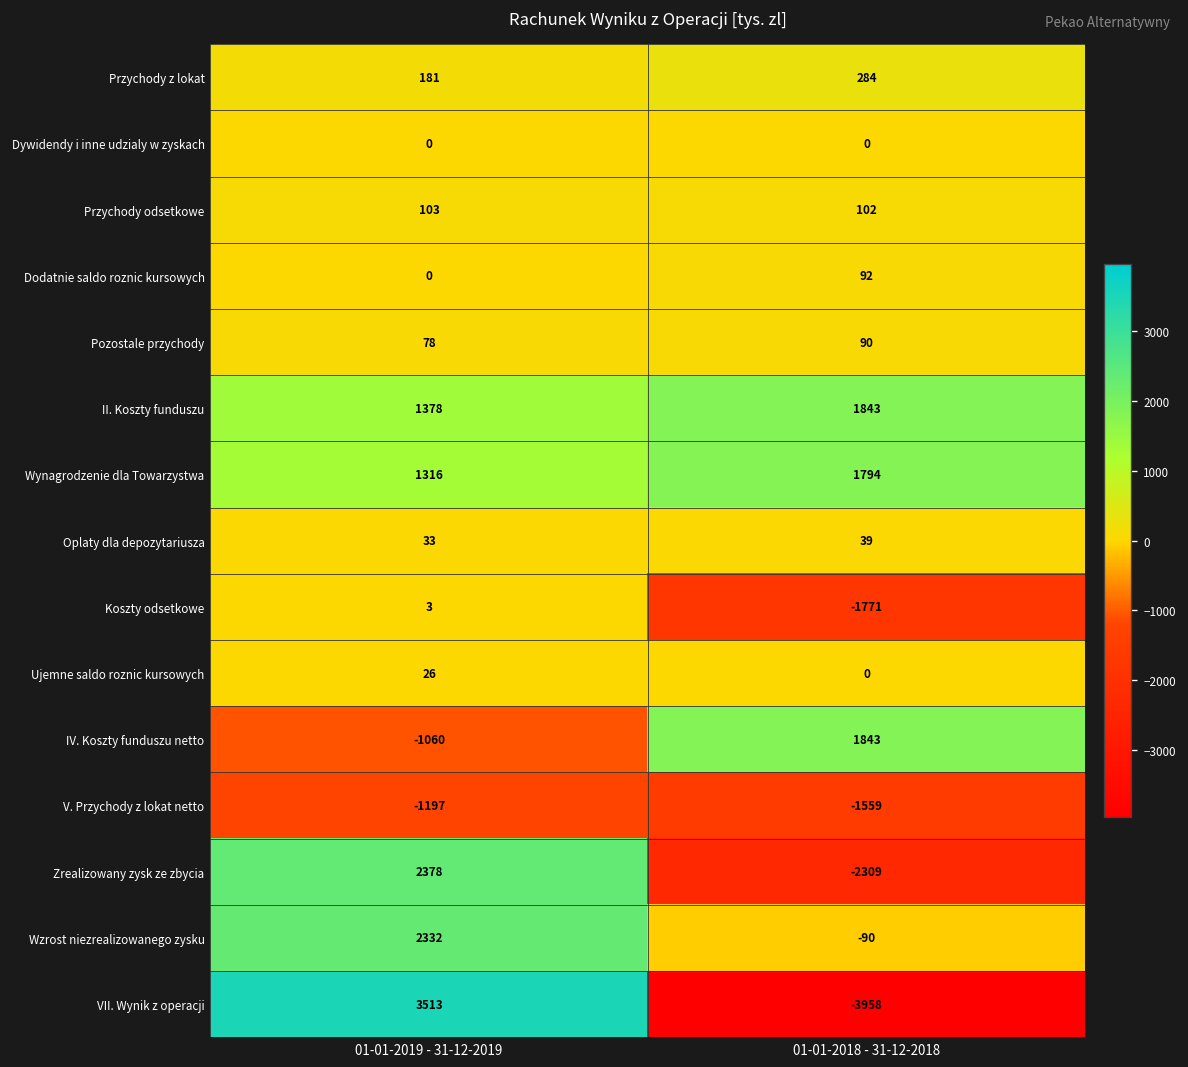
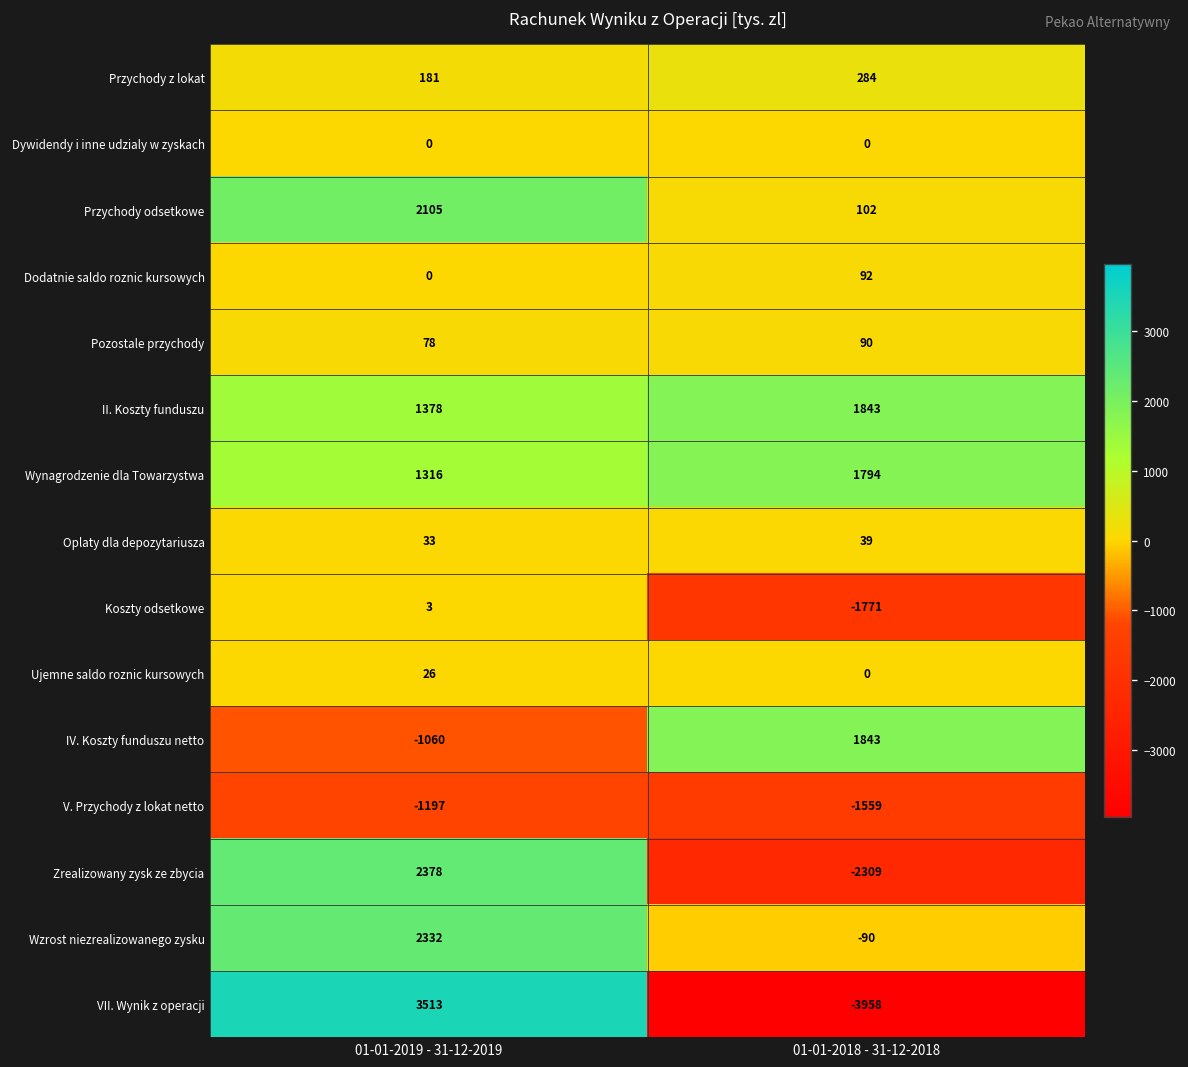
  {
    "Przychody z lokat": {
      "01-01-2019 - 31-12-2019": 181,
      "01-01-2018 - 31-12-2018": 284
    },
    "Dywidendy i inne udzialy w zyskach": {
      "01-01-2019 - 31-12-2019": 0,
      "01-01-2018 - 31-12-2018": 0
    },
    "Przychody odsetkowe": {
-     "01-01-2019 - 31-12-2019": 103,
+     "01-01-2019 - 31-12-2019": 2105,
      "01-01-2018 - 31-12-2018": 102
    },
    "Dodatnie saldo roznic kursowych": {
      "01-01-2019 - 31-12-2019": 0,
      "01-01-2018 - 31-12-2018": 92
    },
    "Pozostale przychody": {
      "01-01-2019 - 31-12-2019": 78,
      "01-01-2018 - 31-12-2018": 90
    },
    "II. Koszty funduszu": {
      "01-01-2019 - 31-12-2019": 1378,
      "01-01-2018 - 31-12-2018": 1843
    },
    "Wynagrodzenie dla Towarzystwa": {
      "01-01-2019 - 31-12-2019": 1316,
      "01-01-2018 - 31-12-2018": 1794
    },
    "Oplaty dla depozytariusza": {
      "01-01-2019 - 31-12-2019": 33,
      "01-01-2018 - 31-12-2018": 39
    },
    "Koszty odsetkowe": {
      "01-01-2019 - 31-12-2019": 3,
      "01-01-2018 - 31-12-2018": -1771
    },
    "Ujemne saldo roznic kursowych": {
      "01-01-2019 - 31-12-2019": 26,
      "01-01-2018 - 31-12-2018": 0
    },
    "IV. Koszty funduszu netto": {
      "01-01-2019 - 31-12-2019": -1060,
      "01-01-2018 - 31-12-2018": 1843
    },
    "V. Przychody z lokat netto": {
      "01-01-2019 - 31-12-2019": -1197,
      "01-01-2018 - 31-12-2018": -1559
    },
    "Zrealizowany zysk ze zbycia": {
      "01-01-2019 - 31-12-2019": 2378,
      "01-01-2018 - 31-12-2018": -2309
    },
    "Wzrost niezrealizowanego zysku": {
      "01-01-2019 - 31-12-2019": 2332,
      "01-01-2018 - 31-12-2018": -90
    },
    "VII. Wynik z operacji": {
      "01-01-2019 - 31-12-2019": 3513,
      "01-01-2018 - 31-12-2018": -3958
    }
  }
